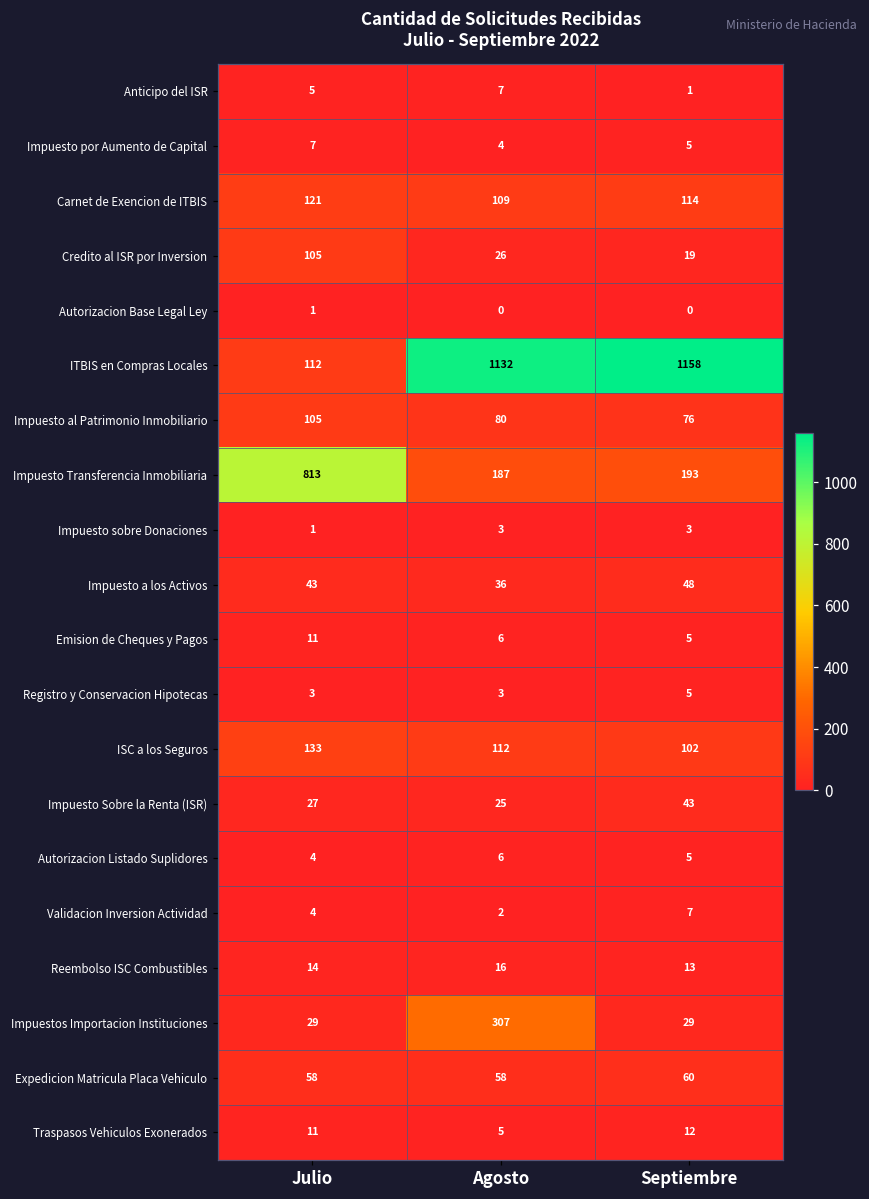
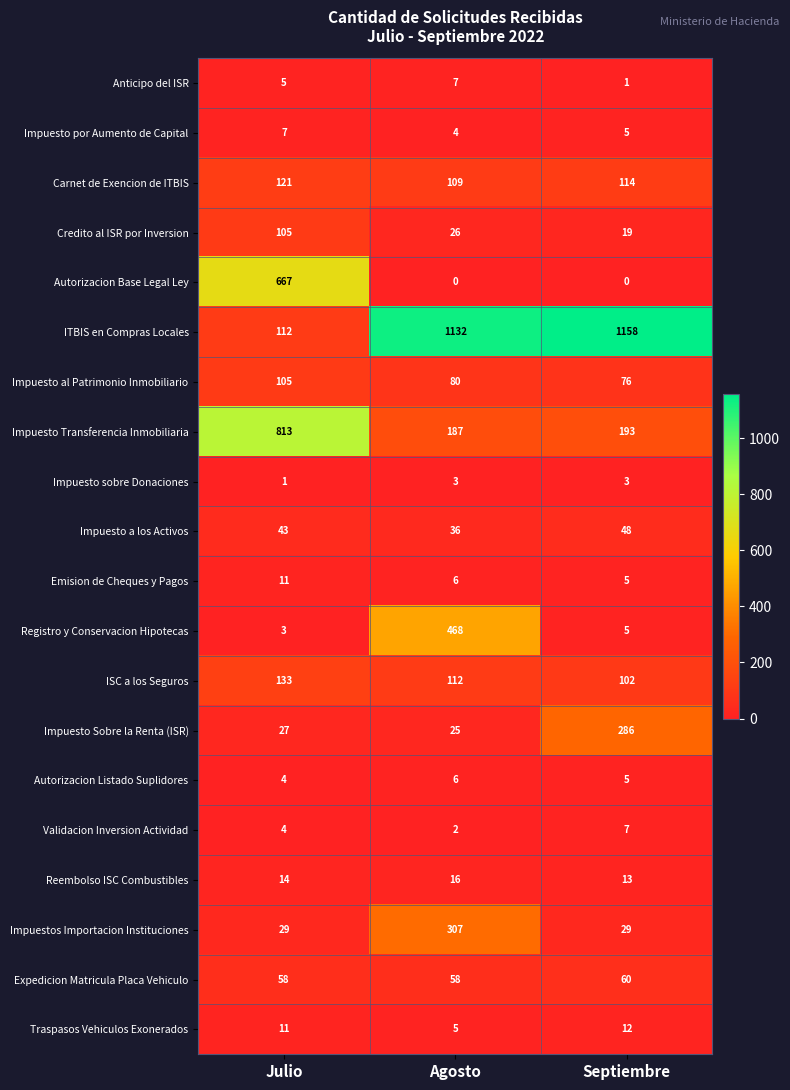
  {
    "Anticipo del ISR": {
      "Julio": 5,
      "Agosto": 7,
      "Septiembre": 1
    },
    "Impuesto por Aumento de Capital": {
      "Julio": 7,
      "Agosto": 4,
      "Septiembre": 5
    },
    "Carnet de Exencion de ITBIS": {
      "Julio": 121,
      "Agosto": 109,
      "Septiembre": 114
    },
    "Credito al ISR por Inversion": {
      "Julio": 105,
      "Agosto": 26,
      "Septiembre": 19
    },
    "Autorizacion Base Legal Ley": {
-     "Julio": 1,
+     "Julio": 667,
      "Agosto": 0,
      "Septiembre": 0
    },
    "ITBIS en Compras Locales": {
      "Julio": 112,
      "Agosto": 1132,
      "Septiembre": 1158
    },
    "Impuesto al Patrimonio Inmobiliario": {
      "Julio": 105,
      "Agosto": 80,
      "Septiembre": 76
    },
    "Impuesto Transferencia Inmobiliaria": {
      "Julio": 813,
      "Agosto": 187,
      "Septiembre": 193
    },
    "Impuesto sobre Donaciones": {
      "Julio": 1,
      "Agosto": 3,
      "Septiembre": 3
    },
    "Impuesto a los Activos": {
      "Julio": 43,
      "Agosto": 36,
      "Septiembre": 48
    },
    "Emision de Cheques y Pagos": {
      "Julio": 11,
      "Agosto": 6,
      "Septiembre": 5
    },
    "Registro y Conservacion Hipotecas": {
      "Julio": 3,
-     "Agosto": 3,
+     "Agosto": 468,
      "Septiembre": 5
    },
    "ISC a los Seguros": {
      "Julio": 133,
      "Agosto": 112,
      "Septiembre": 102
    },
    "Impuesto Sobre la Renta (ISR)": {
      "Julio": 27,
      "Agosto": 25,
-     "Septiembre": 43
+     "Septiembre": 286
    },
    "Autorizacion Listado Suplidores": {
      "Julio": 4,
      "Agosto": 6,
      "Septiembre": 5
    },
    "Validacion Inversion Actividad": {
      "Julio": 4,
      "Agosto": 2,
      "Septiembre": 7
    },
    "Reembolso ISC Combustibles": {
      "Julio": 14,
      "Agosto": 16,
      "Septiembre": 13
    },
    "Impuestos Importacion Instituciones": {
      "Julio": 29,
      "Agosto": 307,
      "Septiembre": 29
    },
    "Expedicion Matricula Placa Vehiculo": {
      "Julio": 58,
      "Agosto": 58,
      "Septiembre": 60
    },
    "Traspasos Vehiculos Exonerados": {
      "Julio": 11,
      "Agosto": 5,
      "Septiembre": 12
    }
  }
